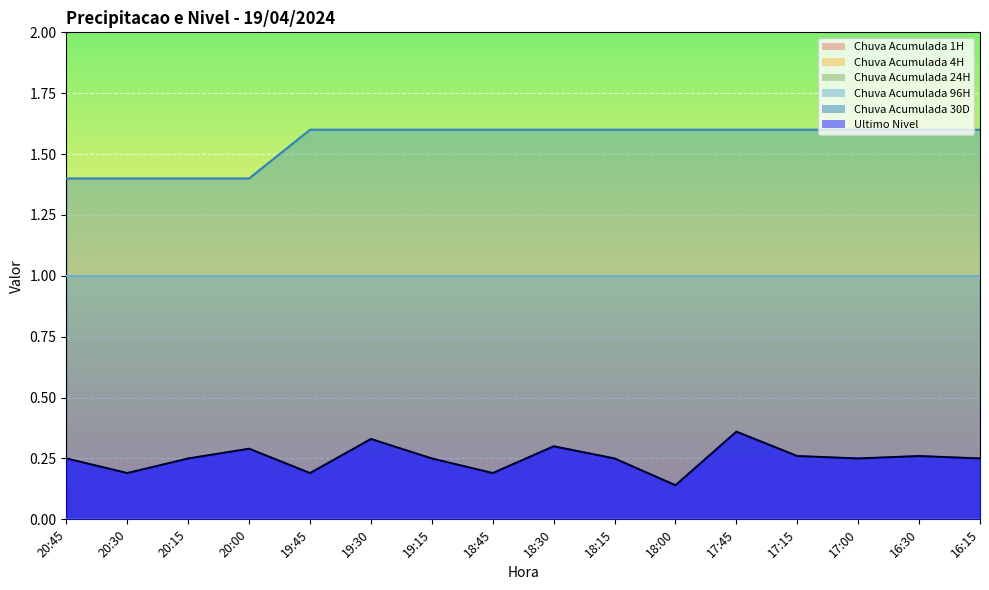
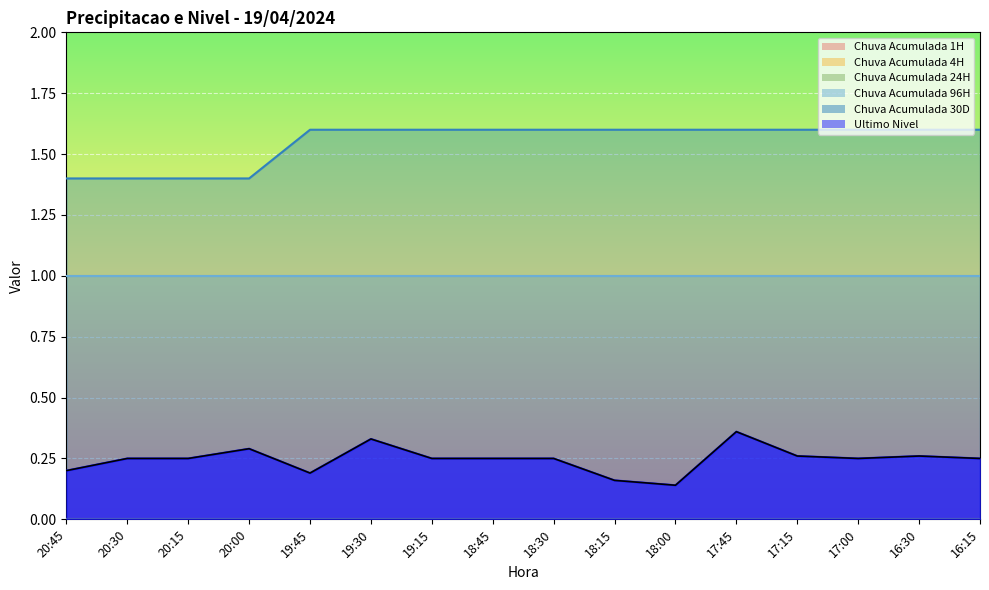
  {
    "Ultimo Nivel": {
-     "20:45": 0.25,
-     "20:30": 0.19,
+     "20:45": 0.20,
+     "20:30": 0.25,
      "20:15": 0.25,
      "20:00": 0.29,
      "19:45": 0.19,
      "19:30": 0.33,
      "19:15": 0.25,
-     "18:45": 0.19,
-     "18:30": 0.30,
-     "18:15": 0.25,
+     "18:45": 0.25,
+     "18:30": 0.25,
+     "18:15": 0.16,
      "18:00": 0.14,
      "17:45": 0.36,
      "17:15": 0.26,
      "17:00": 0.25,
      "16:30": 0.26,
      "16:15": 0.25
    }
  }
